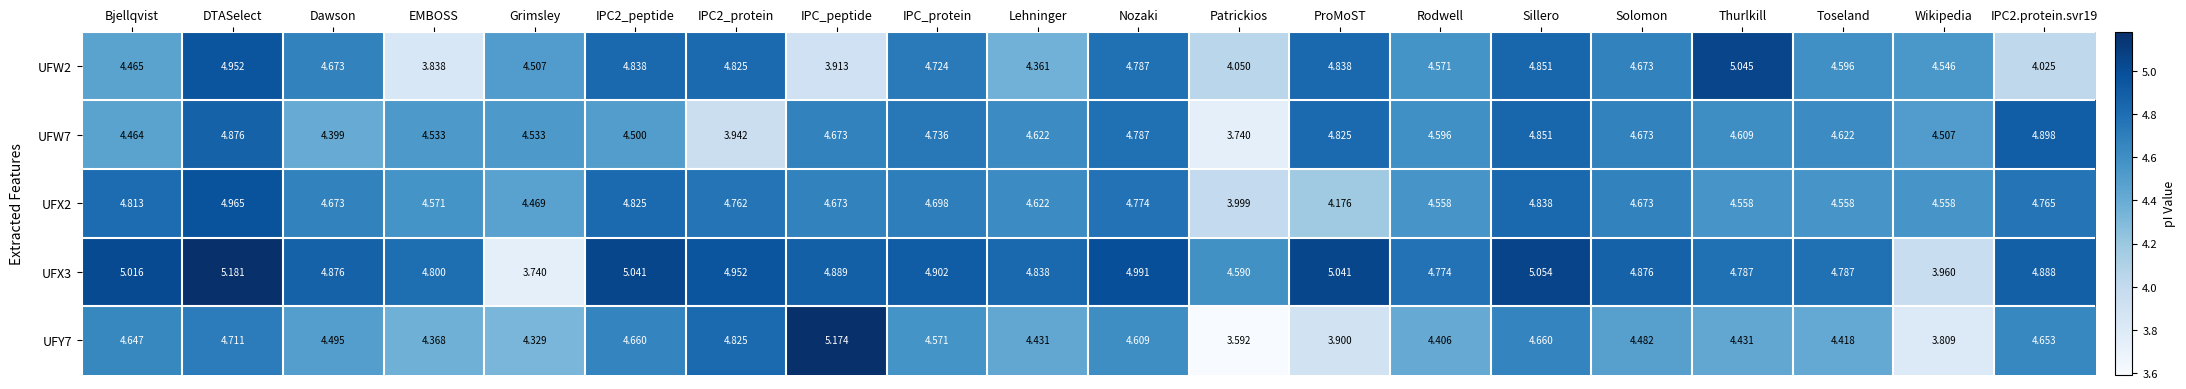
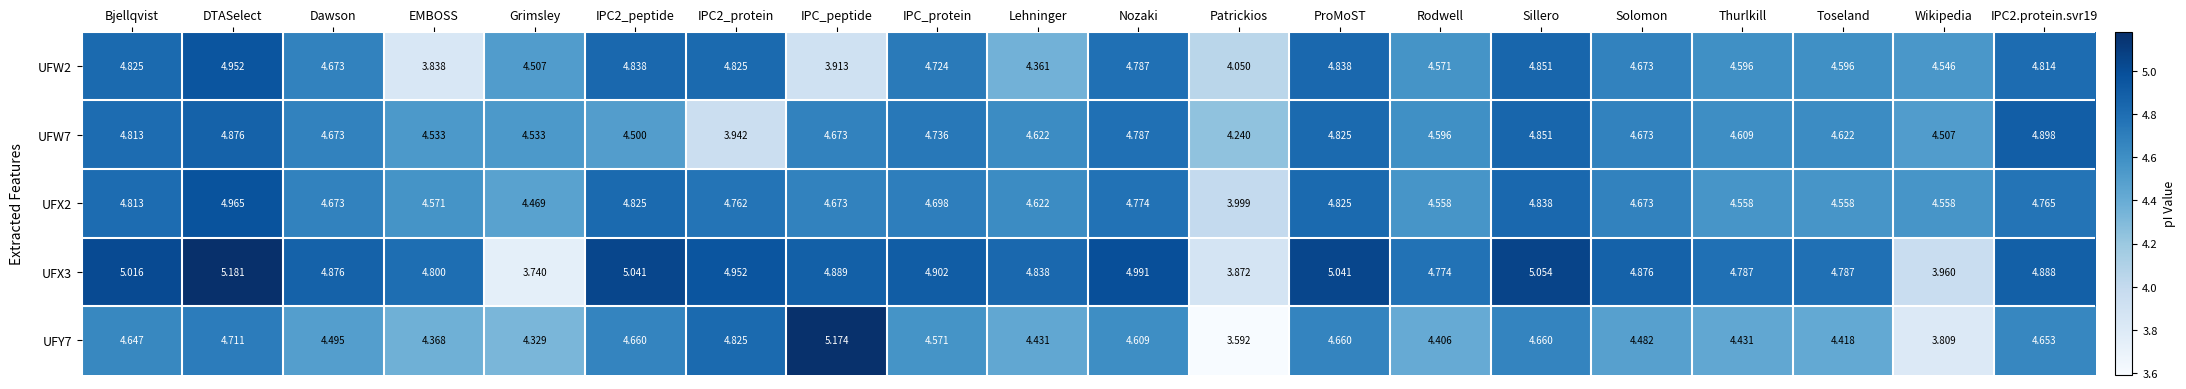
  {
    "UFW2": {
-     "Bjellqvist": 4.465,
+     "Bjellqvist": 4.825,
      "DTASelect": 4.952,
      "Dawson": 4.673,
      "EMBOSS": 3.838,
      "Grimsley": 4.507,
      "IPC2_peptide": 4.838,
      "IPC2_protein": 4.825,
      "IPC_peptide": 3.913,
      "IPC_protein": 4.724,
      "Lehninger": 4.361,
      "Nozaki": 4.787,
      "Patrickios": 4.050,
      "ProMoST": 4.838,
      "Rodwell": 4.571,
      "Sillero": 4.851,
      "Solomon": 4.673,
-     "Thurlkill": 5.045,
+     "Thurlkill": 4.596,
      "Toseland": 4.596,
      "Wikipedia": 4.546,
-     "IPC2.protein.svr19": 4.025
+     "IPC2.protein.svr19": 4.814
    },
    "UFW7": {
-     "Bjellqvist": 4.464,
+     "Bjellqvist": 4.813,
      "DTASelect": 4.876,
-     "Dawson": 4.399,
+     "Dawson": 4.673,
      "EMBOSS": 4.533,
      "Grimsley": 4.533,
      "IPC2_peptide": 4.500,
      "IPC2_protein": 3.942,
      "IPC_peptide": 4.673,
      "IPC_protein": 4.736,
      "Lehninger": 4.622,
      "Nozaki": 4.787,
-     "Patrickios": 3.740,
+     "Patrickios": 4.240,
      "ProMoST": 4.825,
      "Rodwell": 4.596,
      "Sillero": 4.851,
      "Solomon": 4.673,
      "Thurlkill": 4.609,
      "Toseland": 4.622,
      "Wikipedia": 4.507,
      "IPC2.protein.svr19": 4.898
    },
    "UFX2": {
      "Bjellqvist": 4.813,
      "DTASelect": 4.965,
      "Dawson": 4.673,
      "EMBOSS": 4.571,
      "Grimsley": 4.469,
      "IPC2_peptide": 4.825,
      "IPC2_protein": 4.762,
      "IPC_peptide": 4.673,
      "IPC_protein": 4.698,
      "Lehninger": 4.622,
      "Nozaki": 4.774,
      "Patrickios": 3.999,
-     "ProMoST": 4.176,
+     "ProMoST": 4.825,
      "Rodwell": 4.558,
      "Sillero": 4.838,
      "Solomon": 4.673,
      "Thurlkill": 4.558,
      "Toseland": 4.558,
      "Wikipedia": 4.558,
      "IPC2.protein.svr19": 4.765
    },
    "UFX3": {
      "Bjellqvist": 5.016,
      "DTASelect": 5.181,
      "Dawson": 4.876,
      "EMBOSS": 4.800,
      "Grimsley": 3.740,
      "IPC2_peptide": 5.041,
      "IPC2_protein": 4.952,
      "IPC_peptide": 4.889,
      "IPC_protein": 4.902,
      "Lehninger": 4.838,
      "Nozaki": 4.991,
-     "Patrickios": 4.590,
+     "Patrickios": 3.872,
      "ProMoST": 5.041,
      "Rodwell": 4.774,
      "Sillero": 5.054,
      "Solomon": 4.876,
      "Thurlkill": 4.787,
      "Toseland": 4.787,
      "Wikipedia": 3.960,
      "IPC2.protein.svr19": 4.888
    },
    "UFY7": {
      "Bjellqvist": 4.647,
      "DTASelect": 4.711,
      "Dawson": 4.495,
      "EMBOSS": 4.368,
      "Grimsley": 4.329,
      "IPC2_peptide": 4.660,
      "IPC2_protein": 4.825,
      "IPC_peptide": 5.174,
      "IPC_protein": 4.571,
      "Lehninger": 4.431,
      "Nozaki": 4.609,
      "Patrickios": 3.592,
-     "ProMoST": 3.900,
+     "ProMoST": 4.660,
      "Rodwell": 4.406,
      "Sillero": 4.660,
      "Solomon": 4.482,
      "Thurlkill": 4.431,
      "Toseland": 4.418,
      "Wikipedia": 3.809,
      "IPC2.protein.svr19": 4.653
    }
  }
